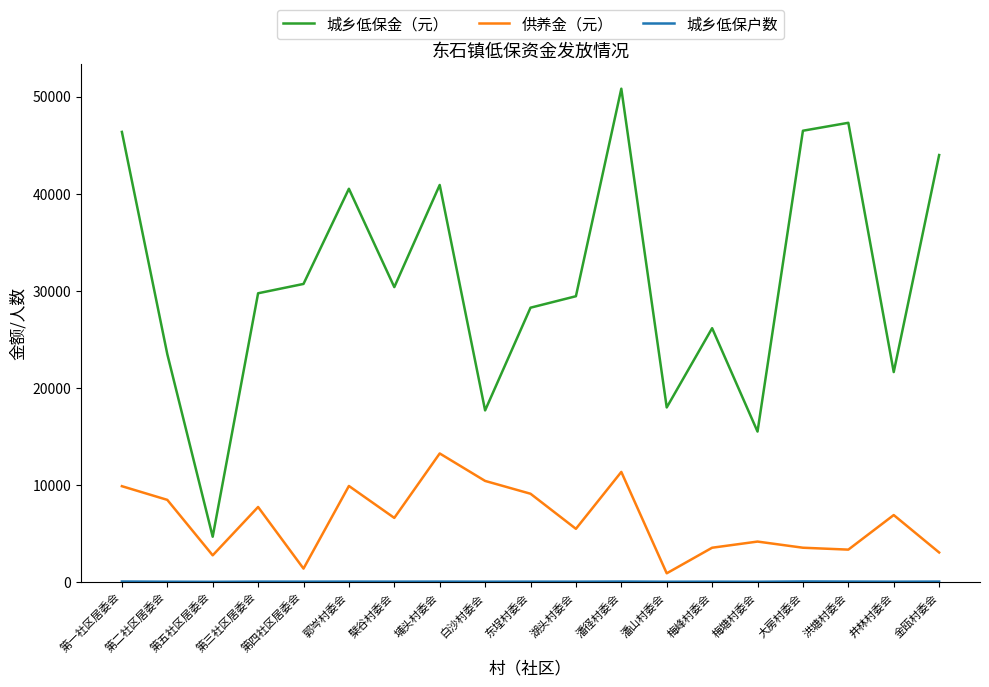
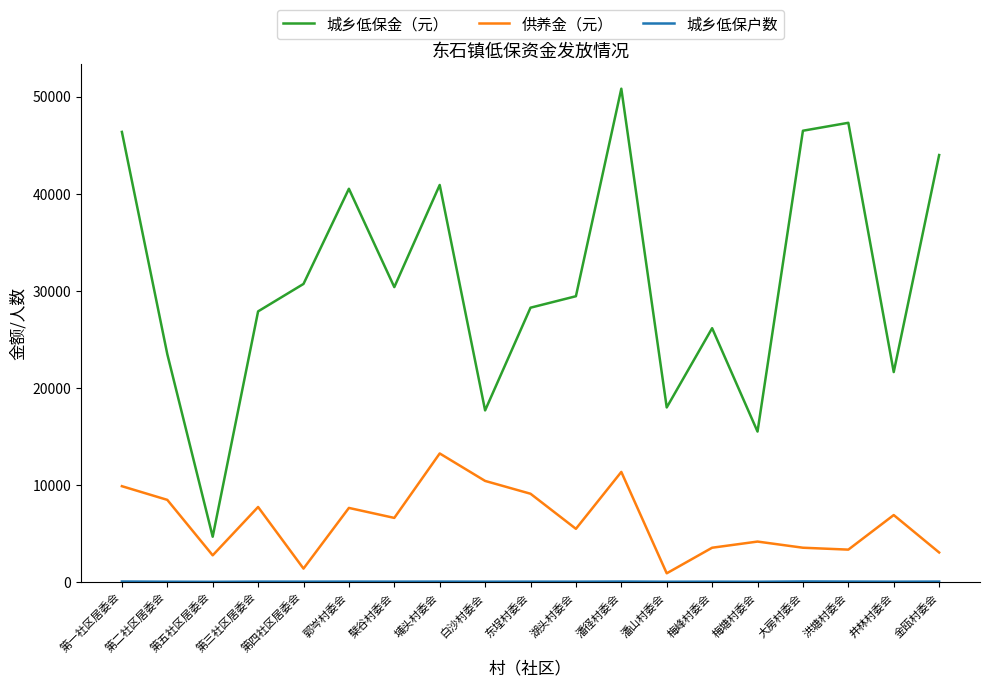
  {
    "城乡低保金（元）": {
      "第一社区居委会": 46000,
      "第二社区居委会": 23000,
      "第五社区居委会": 5000,
-     "第三社区居委会": 30000,
+     "第三社区居委会": 28000,
      "第四社区居委会": 31000,
      "郭岑村委会": 40000,
      "檗谷村委会": 30000,
      "埔头村委会": 41000,
      "白沙村委会": 18000,
      "东埕村委会": 28000,
      "湖头村委会": 29000,
      "潘径村委会": 51000,
      "潘山村委会": 18000,
      "梅峰村委会": 26000,
      "梅塘村委会": 15000,
      "大房村委会": 46000,
      "洪塘村委会": 47000,
      "井林村委会": 22000,
      "金瓯村委会": 44000
    },
    "供养金（元）": {
      "第一社区居委会": 10000,
      "第二社区居委会": 8000,
      "第五社区居委会": 3000,
      "第三社区居委会": 8000,
      "第四社区居委会": 1000,
-     "郭岑村委会": 10000,
+     "郭岑村委会": 8000,
      "檗谷村委会": 7000,
      "埔头村委会": 13000,
      "白沙村委会": 10000,
      "东埕村委会": 9000,
      "湖头村委会": 5000,
      "潘径村委会": 11000,
      "潘山村委会": 1000,
      "梅峰村委会": 4000,
      "梅塘村委会": 4000,
      "大房村委会": 4000,
      "洪塘村委会": 3000,
      "井林村委会": 7000,
      "金瓯村委会": 3000
    },
    "城乡低保户数": {
      "第一社区居委会": 0,
      "第二社区居委会": 0,
      "第五社区居委会": 0,
      "第三社区居委会": 0,
      "第四社区居委会": 0,
      "郭岑村委会": 0,
      "檗谷村委会": 0,
      "埔头村委会": 0,
      "白沙村委会": 0,
      "东埕村委会": 0,
      "湖头村委会": 0,
      "潘径村委会": 0,
      "潘山村委会": 0,
      "梅峰村委会": 0,
      "梅塘村委会": 0,
      "大房村委会": 0,
      "洪塘村委会": 0,
      "井林村委会": 0,
      "金瓯村委会": 0
    }
  }
